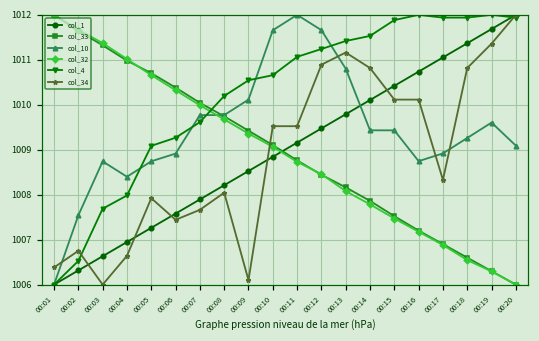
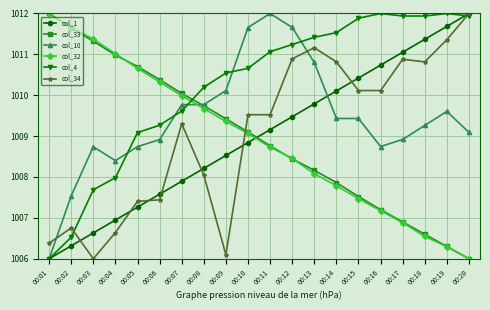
  {
    "col_32": {
      "00:08": 1009.7,
      "00:09": 1009.4,
      "00:13": 1008.1,
      "00:14": 1007.8
    },
    "col_34": {
      "00:01": 1006.4,
      "00:02": 1006.8,
      "00:03": 1006.0,
      "00:04": 1006.6,
-     "00:05": 1007.9,
+     "00:05": 1007.4,
      "00:06": 1007.4,
-     "00:07": 1007.7,
+     "00:07": 1009.3,
      "00:08": 1008.0,
      "00:09": 1006.1,
      "00:10": 1009.5,
      "00:11": 1009.5,
      "00:12": 1010.9,
      "00:13": 1011.2,
      "00:14": 1010.8,
      "00:15": 1010.1,
      "00:16": 1010.1,
-     "00:17": 1008.3,
+     "00:17": 1010.9,
      "00:18": 1010.8,
      "00:19": 1011.4
    }
  }
